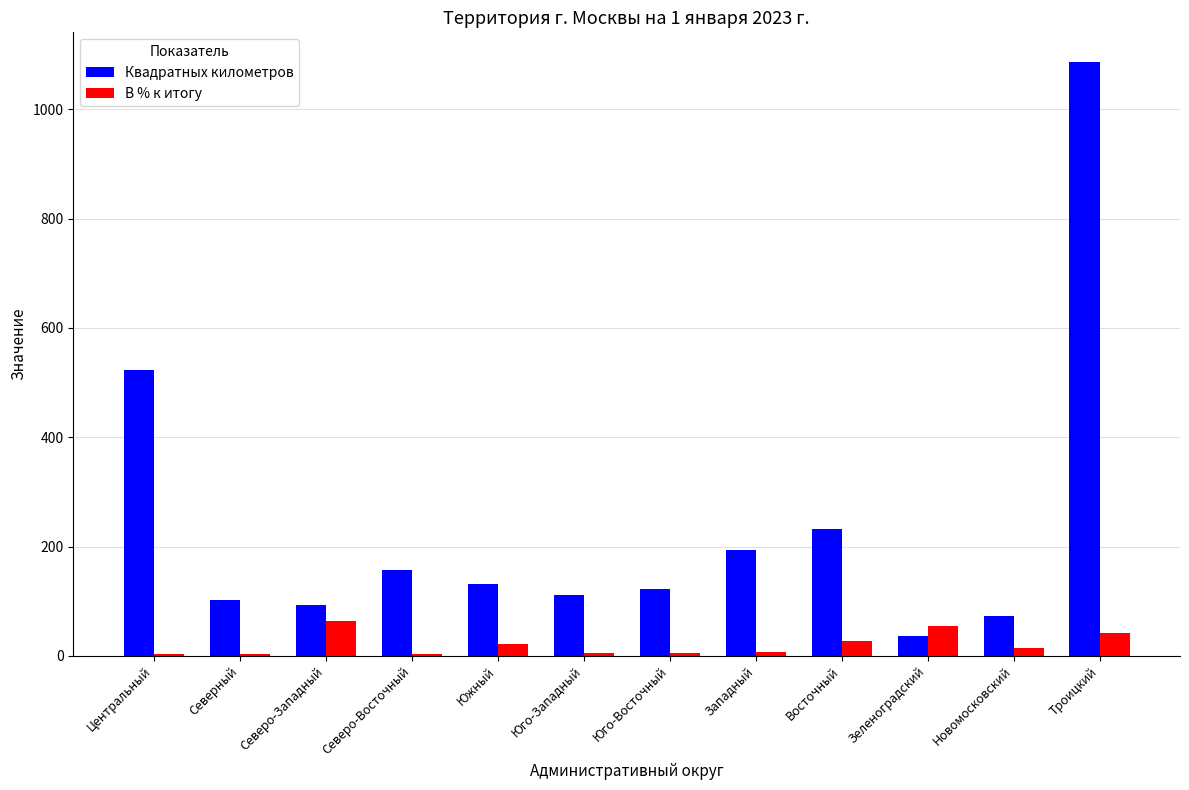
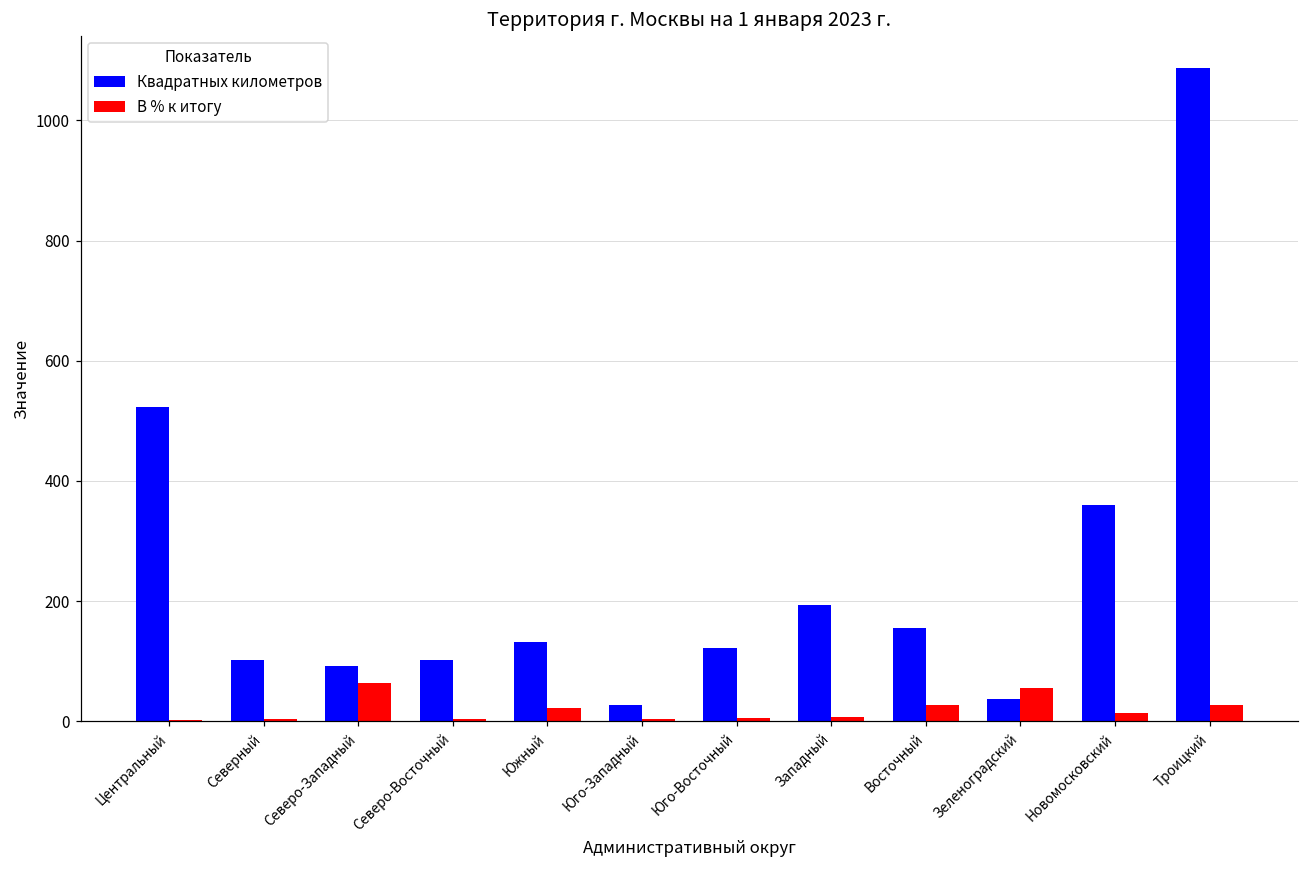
  {
    "Квадратных километров": {
      "Центральный": 520,
      "Северный": 100,
      "Северо-Западный": 90,
-     "Северо-Восточный": 160,
+     "Северо-Восточный": 100,
      "Южный": 130,
-     "Юго-Западный": 110,
+     "Юго-Западный": 30,
      "Юго-Восточный": 120,
      "Западный": 190,
-     "Восточный": 230,
+     "Восточный": 160,
      "Зеленоградский": 40,
-     "Новомосковский": 70,
+     "Новомосковский": 360,
      "Троицкий": 1090
    },
    "В % к итогу": {
      "Северо-Западный": 60,
      "Южный": 20,
      "Юго-Восточный": 0,
      "Западный": 10,
      "Восточный": 30,
      "Зеленоградский": 50,
      "Новомосковский": 10,
-     "Троицкий": 40
+     "Троицкий": 30
    }
  }
